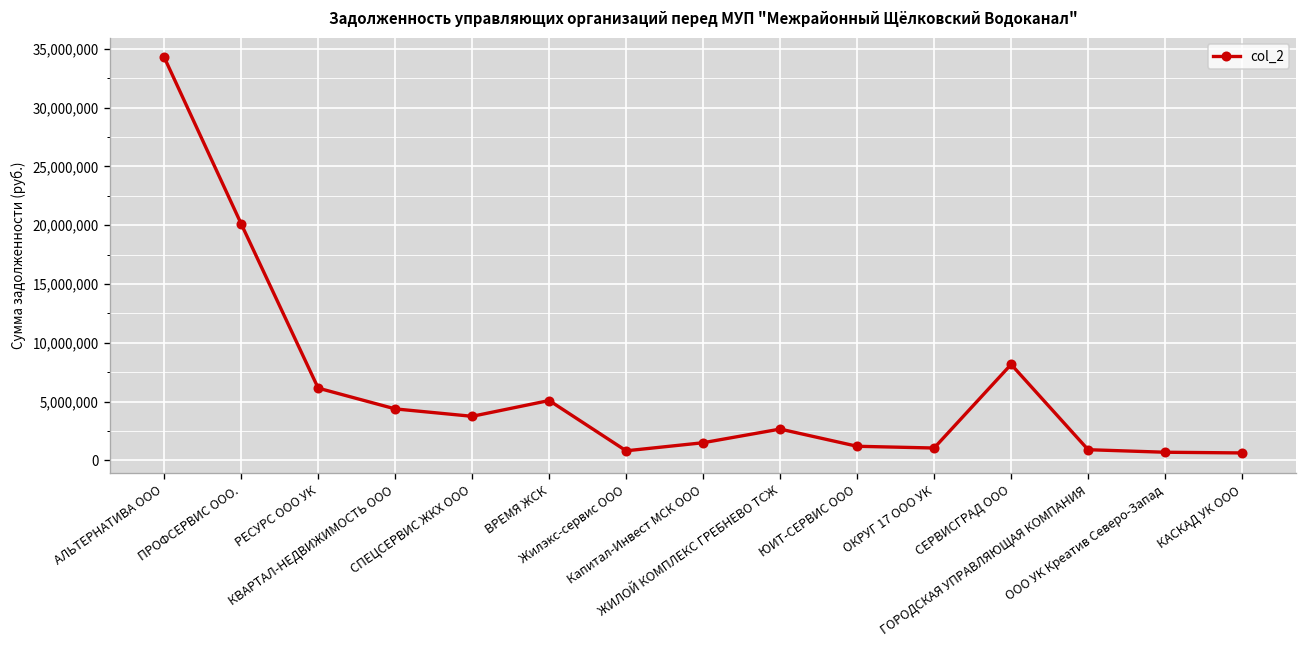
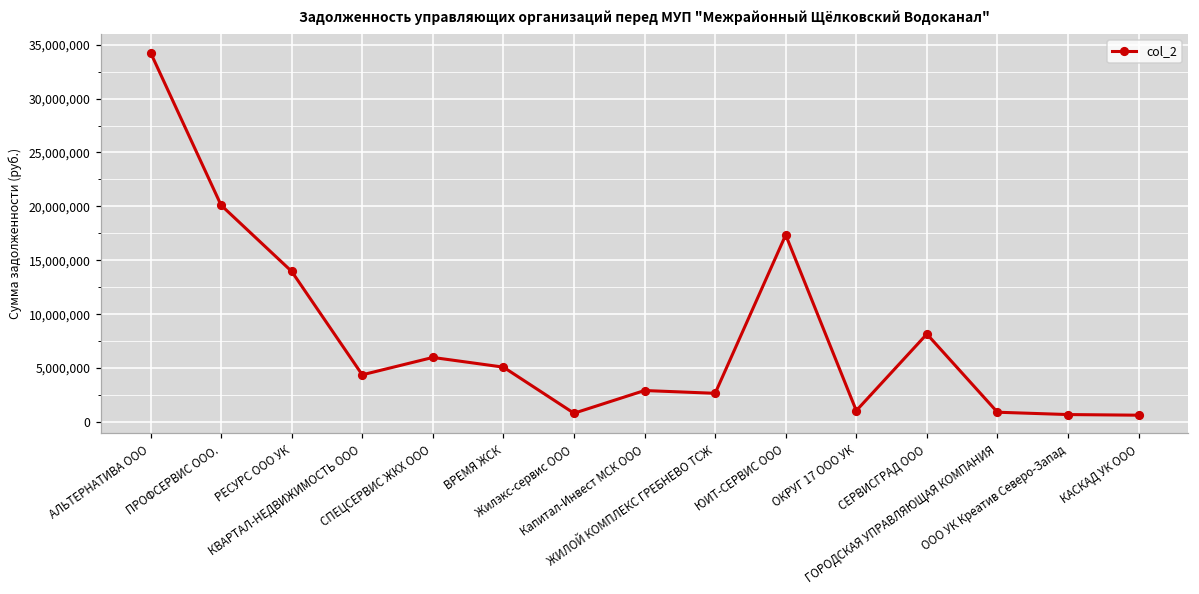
  {
    "АЛЬТЕРНАТИВА ООО": "34,000,000",
    "ПРОФСЕРВИС ООО.": "20,000,000",
-   "РЕСУРС ООО УК": "6,000,000",
+   "РЕСУРС ООО УК": "14,000,000",
    "КВАРТАЛ-НЕДВИЖИМОСТЬ ООО": "4,000,000",
-   "СПЕЦСЕРВИС ЖКХ ООО": "4,000,000",
+   "СПЕЦСЕРВИС ЖКХ ООО": "6,000,000",
    "ВРЕМЯ ЖСК": "5,000,000",
    "Жилэкс-сервис ООО": "1,000,000",
-   "Капитал-Инвест МСК ООО": "1,000,000",
+   "Капитал-Инвест МСК ООО": "3,000,000",
    "ЖИЛОЙ КОМПЛЕКС ГРЕБНЕВО ТСЖ": "3,000,000",
-   "ЮИТ-СЕРВИС ООО": "1,000,000",
+   "ЮИТ-СЕРВИС ООО": "17,000,000",
    "ОКРУГ 17 ООО УК": "1,000,000",
    "СЕРВИСГРАД ООО": "8,000,000",
    "ГОРОДСКАЯ УПРАВЛЯЮЩАЯ КОМПАНИЯ": "1,000,000",
    "ООО УК Креатив Северо-Запад": "1,000,000",
    "КАСКАД УК ООО": "1,000,000"
  }
